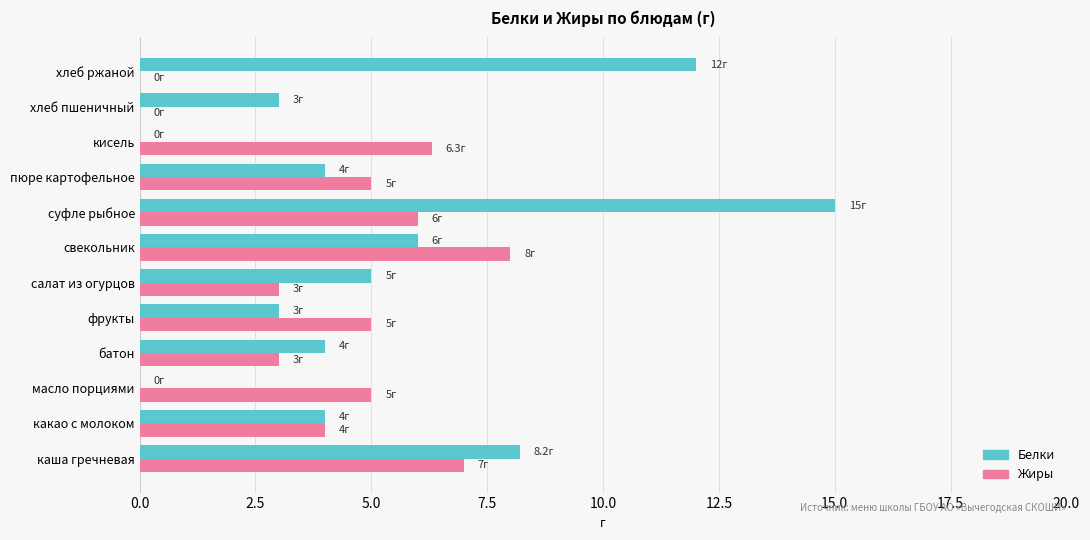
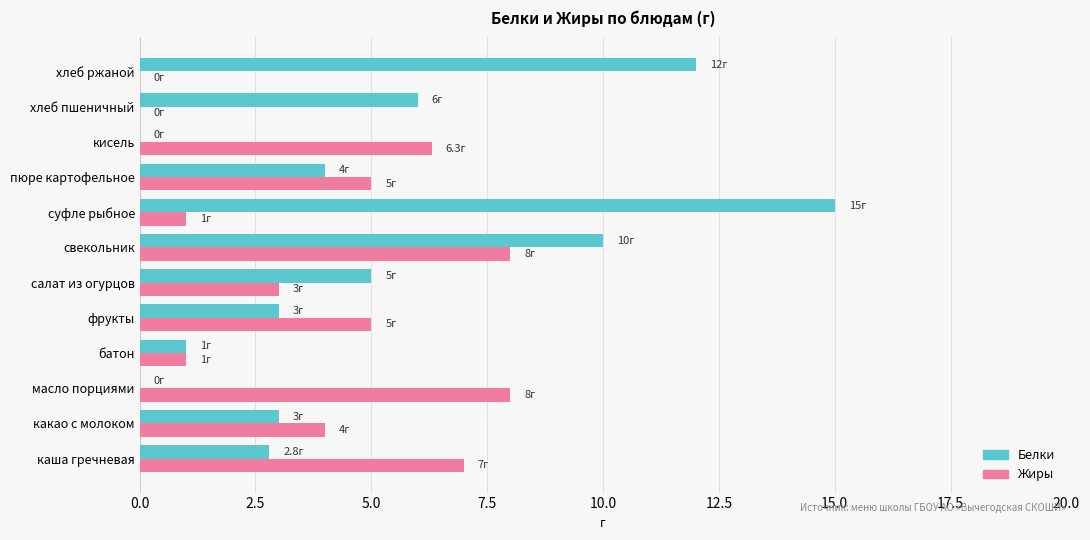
  {
    "Белки": {
      "хлеб ржаной": "12г",
-     "хлеб пшеничный": "3г",
+     "хлеб пшеничный": "6г",
      "кисель": "0г",
      "пюре картофельное": "4г",
      "суфле рыбное": "15г",
-     "свекольник": "6г",
+     "свекольник": "10г",
      "салат из огурцов": "5г",
      "фрукты": "3г",
-     "батон": "4г",
+     "батон": "1г",
      "масло порциями": "0г",
-     "какао с молоком": "4г",
-     "каша гречневая": "8.2г"
+     "какао с молоком": "3г",
+     "каша гречневая": "2.8г"
    },
    "Жиры": {
      "хлеб ржаной": "0г",
      "хлеб пшеничный": "0г",
      "кисель": "6.3г",
      "пюре картофельное": "5г",
-     "суфле рыбное": "6г",
+     "суфле рыбное": "1г",
      "свекольник": "8г",
      "салат из огурцов": "3г",
      "фрукты": "5г",
-     "батон": "3г",
-     "масло порциями": "5г",
+     "батон": "1г",
+     "масло порциями": "8г",
      "какао с молоком": "4г",
      "каша гречневая": "7г"
    }
  }
